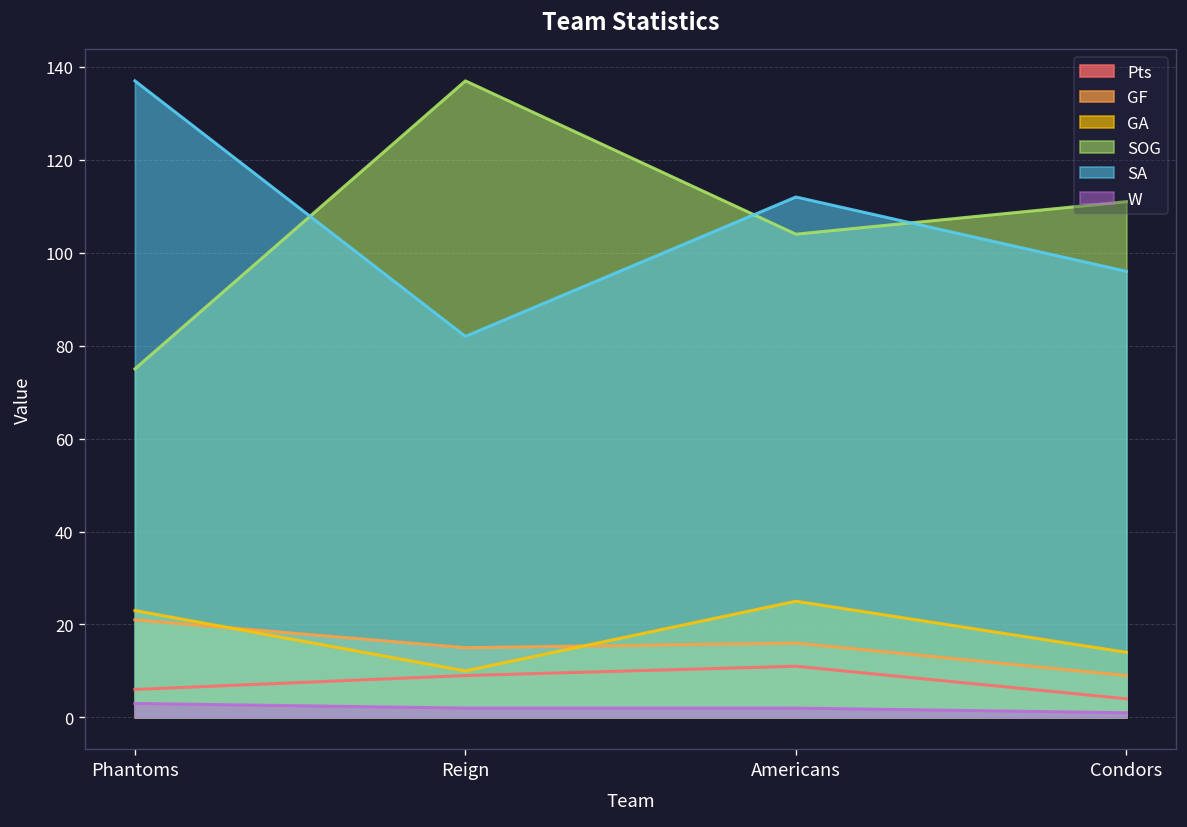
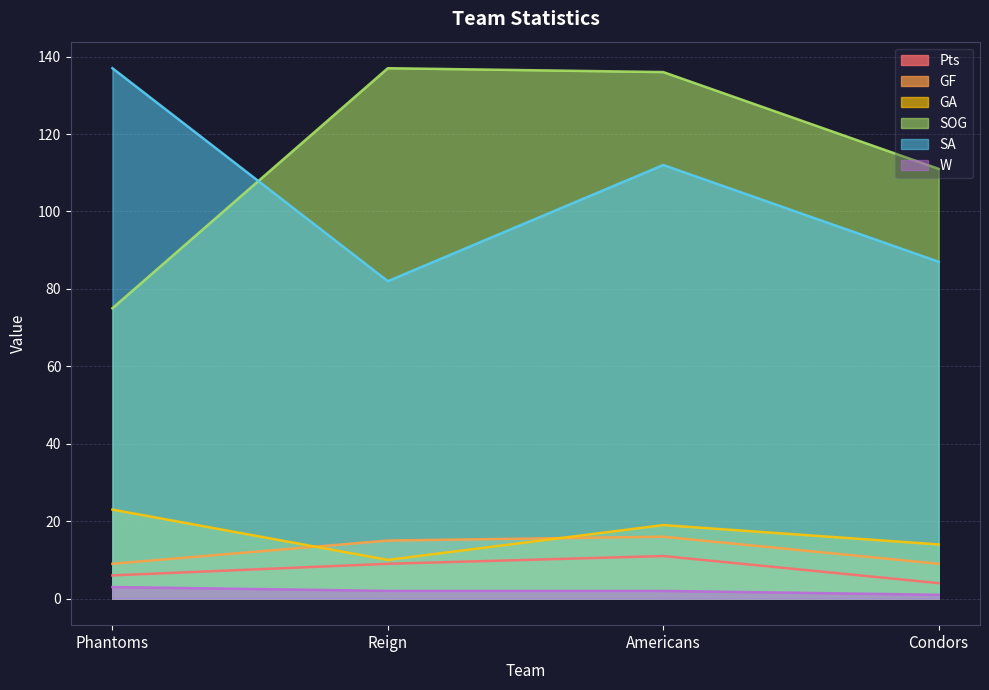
  {
    "Pts": {
      "Phantoms": 6,
      "Reign": 9,
      "Americans": 11,
      "Condors": 4
    },
    "GF": {
-     "Phantoms": 21,
+     "Phantoms": 9,
      "Reign": 15,
      "Americans": 16,
      "Condors": 9
    },
    "GA": {
      "Phantoms": 23,
      "Reign": 10,
-     "Americans": 25,
+     "Americans": 19,
      "Condors": 14
    },
    "SOG": {
      "Phantoms": 75,
      "Reign": 137,
-     "Americans": 104
+     "Americans": 136
    },
    "SA": {
      "Phantoms": 137,
      "Reign": 82,
      "Americans": 112,
-     "Condors": 96
+     "Condors": 87
    },
    "W": {
      "Phantoms": 3,
      "Reign": 2,
      "Americans": 2,
      "Condors": 1
    }
  }
